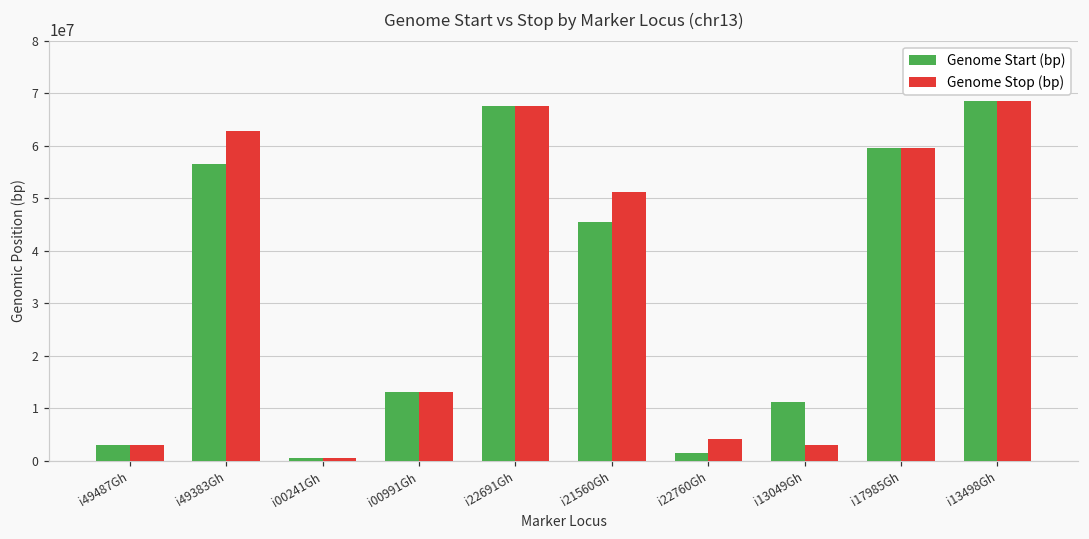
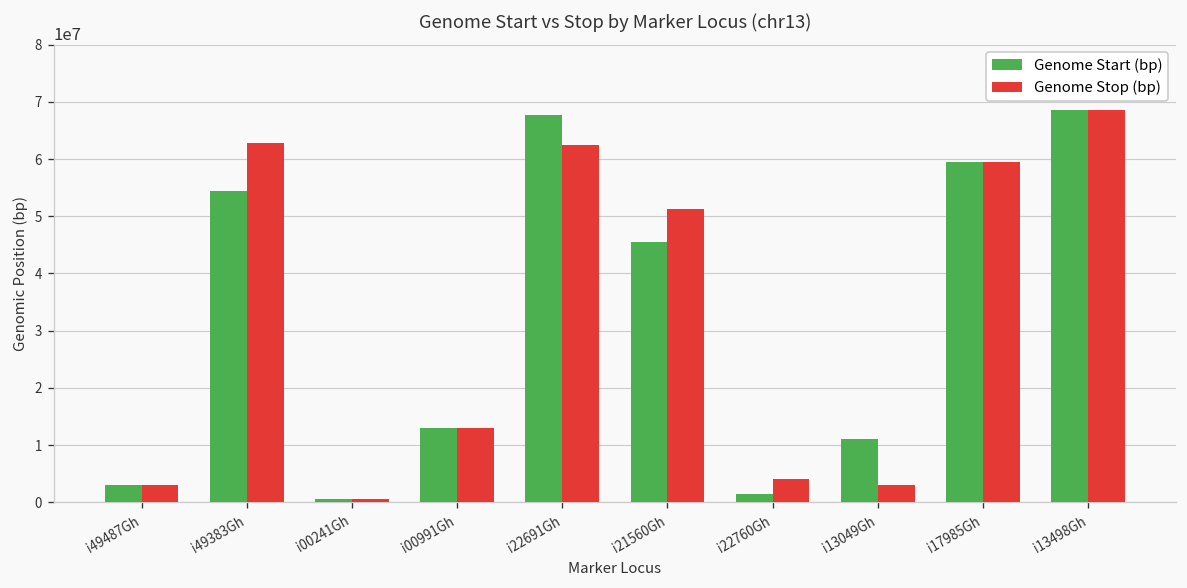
  {
    "Genome Start (bp)": {
      "i49487Gh": 3000000,
-     "i49383Gh": 57000000,
+     "i49383Gh": 54000000,
      "i00241Gh": 1000000,
      "i00991Gh": 13000000,
      "i22691Gh": 68000000,
      "i21560Gh": 46000000,
      "i22760Gh": 1000000,
      "i13049Gh": 11000000,
      "i17985Gh": 60000000,
      "i13498Gh": 69000000
    },
    "Genome Stop (bp)": {
      "i49487Gh": 3000000,
      "i49383Gh": 63000000,
      "i00241Gh": 1000000,
      "i00991Gh": 13000000,
-     "i22691Gh": 68000000,
+     "i22691Gh": 62000000,
      "i21560Gh": 51000000,
      "i22760Gh": 4000000,
      "i13049Gh": 3000000,
      "i17985Gh": 60000000,
      "i13498Gh": 69000000
    }
  }
